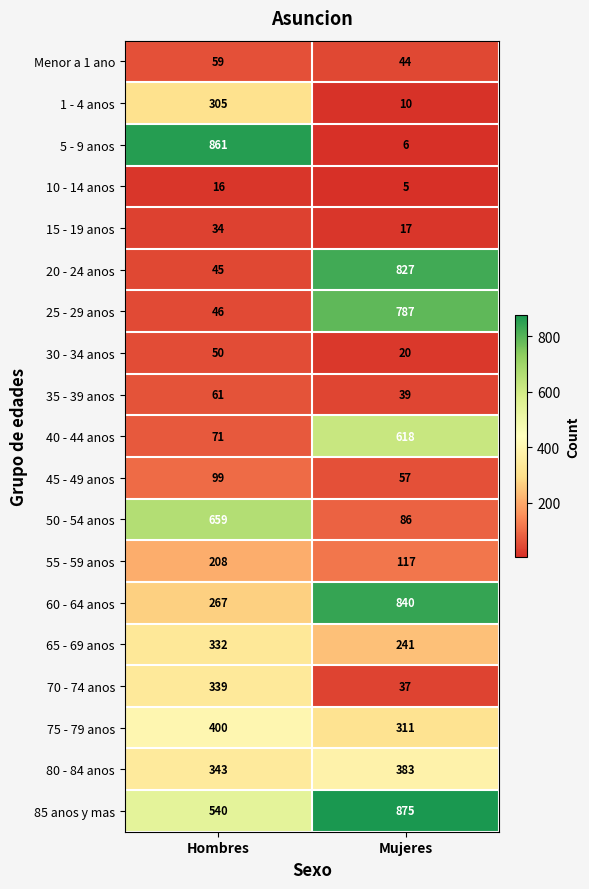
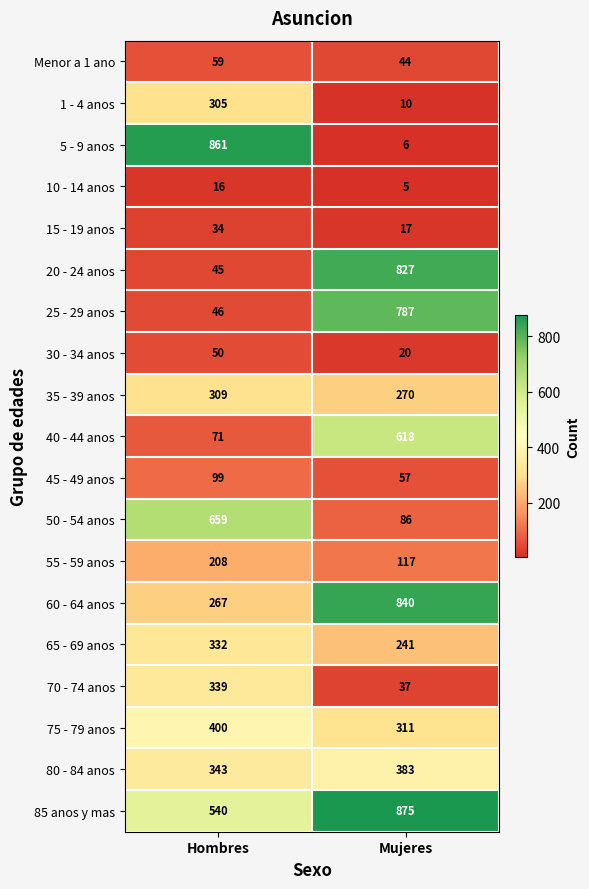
  {
    "Menor a 1 ano": {
      "Hombres": 59,
      "Mujeres": 44
    },
    "1 - 4 anos": {
      "Hombres": 305,
      "Mujeres": 10
    },
    "5 - 9 anos": {
      "Hombres": 861,
      "Mujeres": 6
    },
    "10 - 14 anos": {
      "Hombres": 16,
      "Mujeres": 5
    },
    "15 - 19 anos": {
      "Hombres": 34,
      "Mujeres": 17
    },
    "20 - 24 anos": {
      "Hombres": 45,
      "Mujeres": 827
    },
    "25 - 29 anos": {
      "Hombres": 46,
      "Mujeres": 787
    },
    "30 - 34 anos": {
      "Hombres": 50,
      "Mujeres": 20
    },
    "35 - 39 anos": {
-     "Hombres": 61,
-     "Mujeres": 39
+     "Hombres": 309,
+     "Mujeres": 270
    },
    "40 - 44 anos": {
      "Hombres": 71,
      "Mujeres": 618
    },
    "45 - 49 anos": {
      "Hombres": 99,
      "Mujeres": 57
    },
    "50 - 54 anos": {
      "Hombres": 659,
      "Mujeres": 86
    },
    "55 - 59 anos": {
      "Hombres": 208,
      "Mujeres": 117
    },
    "60 - 64 anos": {
      "Hombres": 267,
      "Mujeres": 840
    },
    "65 - 69 anos": {
      "Hombres": 332,
      "Mujeres": 241
    },
    "70 - 74 anos": {
      "Hombres": 339,
      "Mujeres": 37
    },
    "75 - 79 anos": {
      "Hombres": 400,
      "Mujeres": 311
    },
    "80 - 84 anos": {
      "Hombres": 343,
      "Mujeres": 383
    },
    "85 anos y mas": {
      "Hombres": 540,
      "Mujeres": 875
    }
  }
